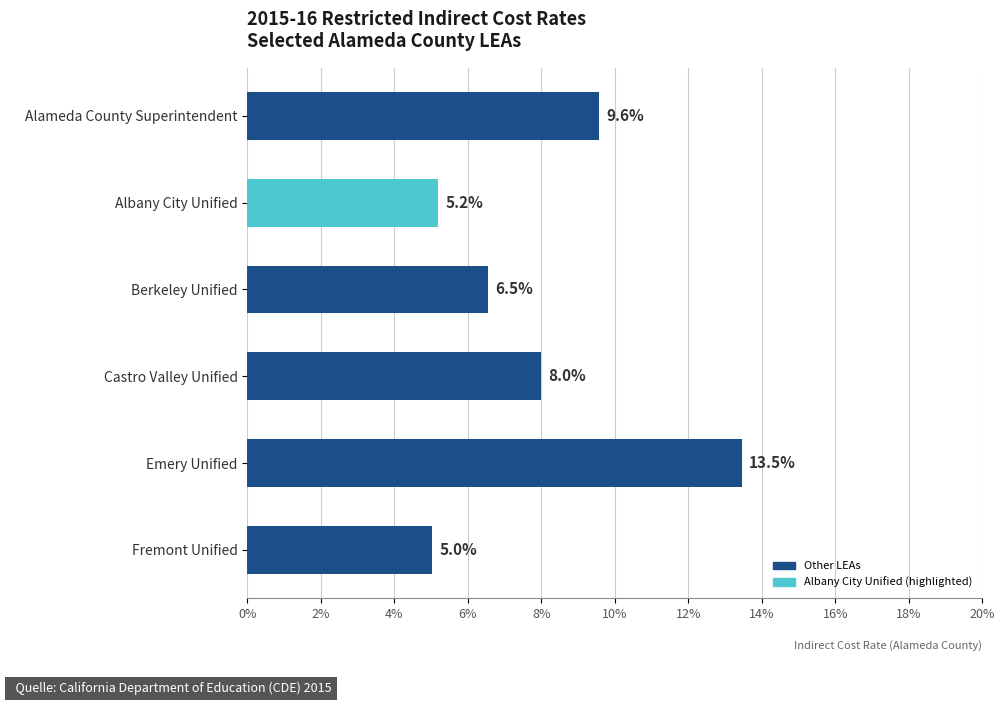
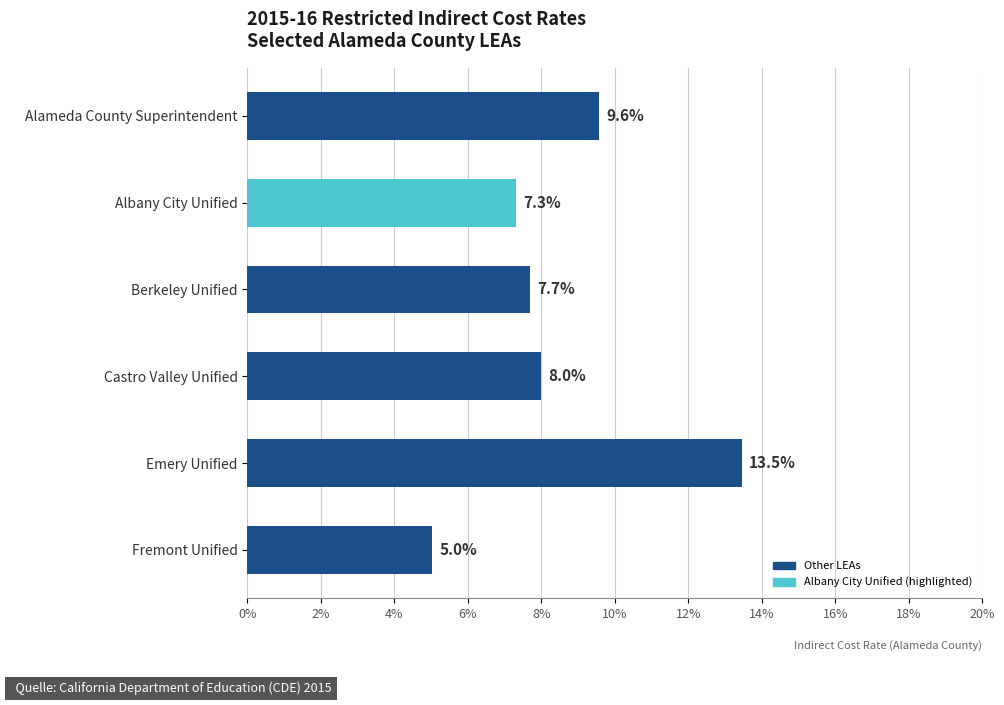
  {
    "Alameda County Superintendent": "9.6%",
-   "Albany City Unified": "5.2%",
-   "Berkeley Unified": "6.5%",
+   "Albany City Unified": "7.3%",
+   "Berkeley Unified": "7.7%",
    "Castro Valley Unified": "8.0%",
    "Emery Unified": "13.5%",
    "Fremont Unified": "5.0%"
  }
